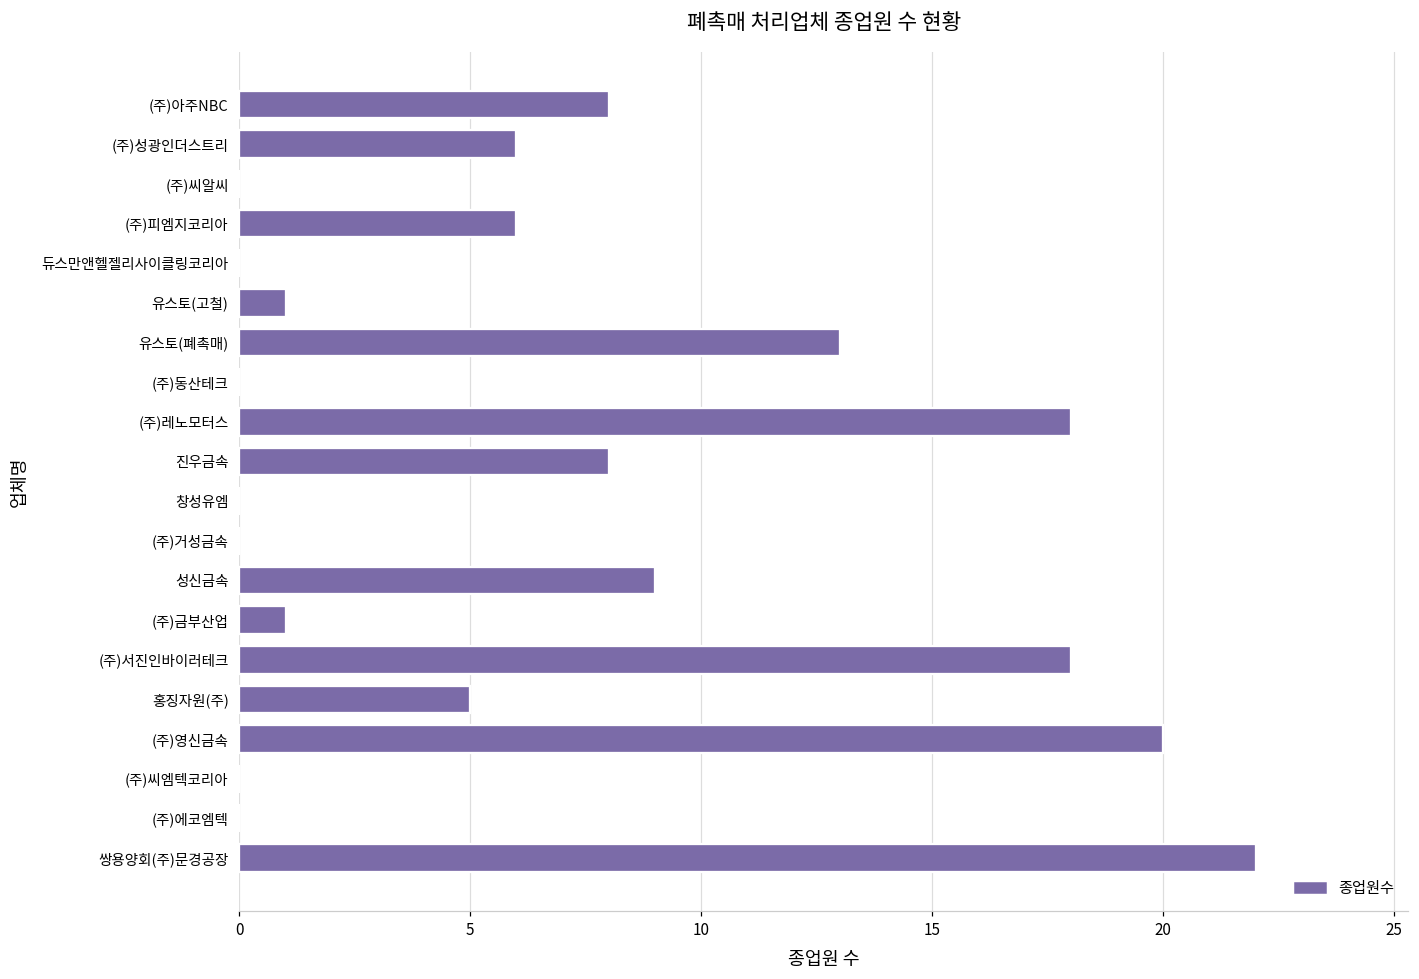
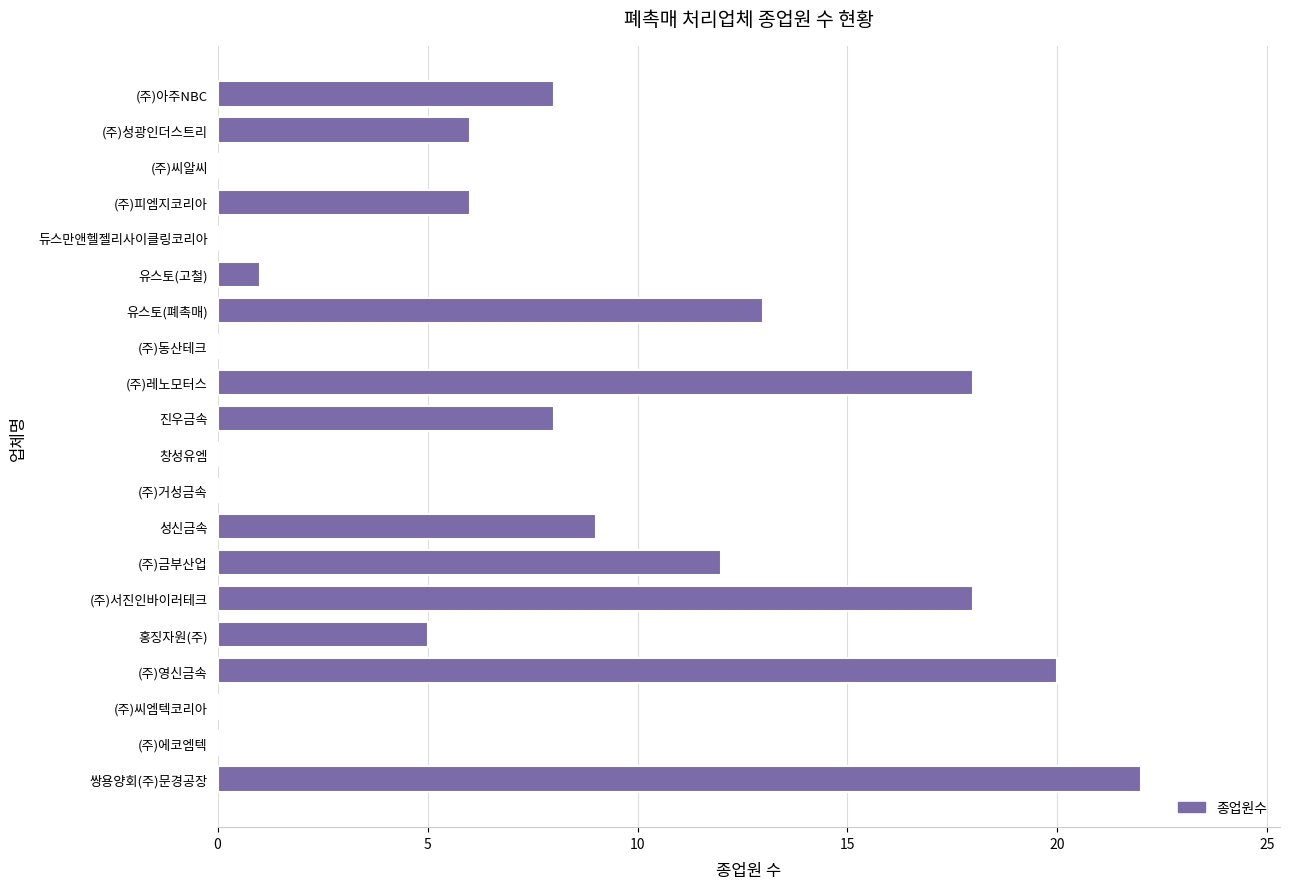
  {
    "(주)아주NBC": 8,
    "(주)성광인더스트리": 6,
    "(주)씨알씨": 0,
    "(주)피엠지코리아": 6,
    "듀스만앤헬젤리사이클링코리아": 0,
    "유스토(고철)": 1,
    "유스토(폐촉매)": 13,
    "(주)동산테크": 0,
    "(주)레노모터스": 18,
    "진우금속": 8,
    "창성유엠": 0,
    "(주)거성금속": 0,
    "성신금속": 9,
-   "(주)금부산업": 1,
+   "(주)금부산업": 12,
    "(주)서진인바이러테크": 18,
    "홍징자원(주)": 5,
    "(주)영신금속": 20,
    "(주)씨엠텍코리아": 0,
    "(주)에코엠텍": 0,
    "쌍용양회(주)문경공장": 22
  }
